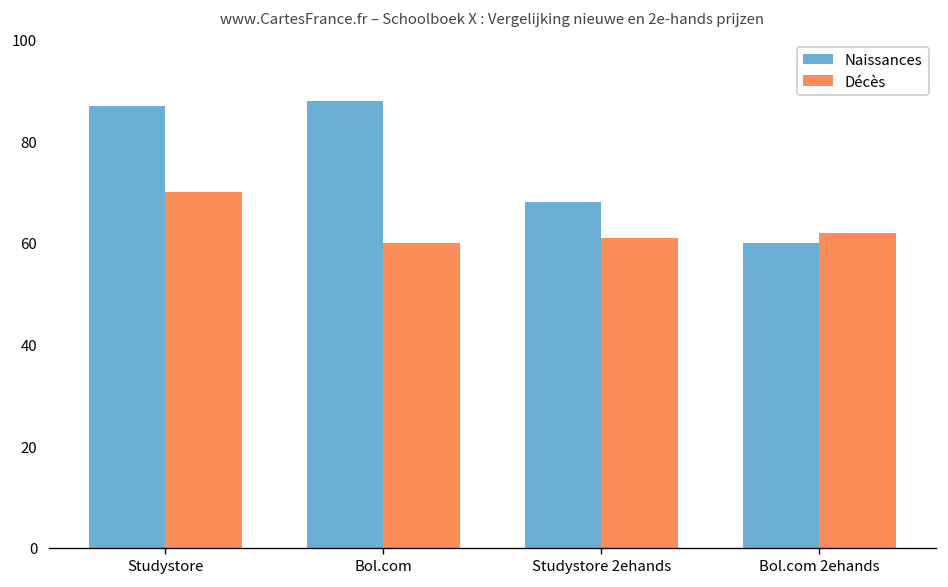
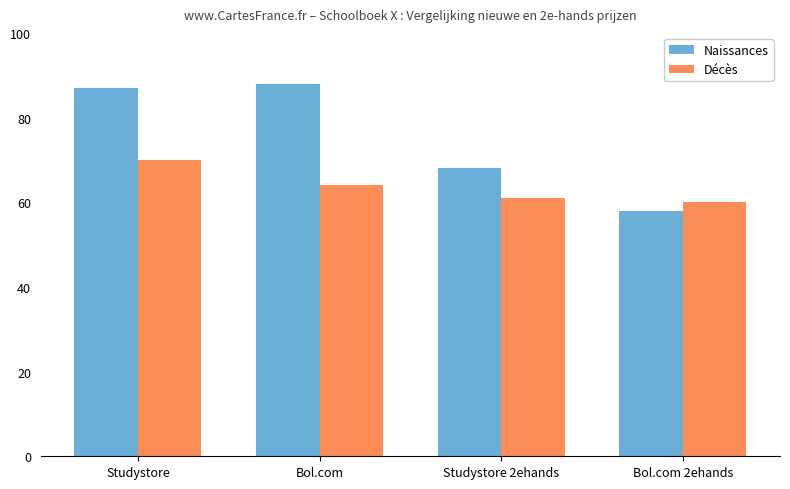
  {
    "Naissances": {
      "Studystore": 87,
      "Bol.com": 88,
      "Studystore 2ehands": 68,
-     "Bol.com 2ehands": 60
+     "Bol.com 2ehands": 58
    },
    "Décès": {
      "Studystore": 70,
-     "Bol.com": 60,
+     "Bol.com": 64,
      "Studystore 2ehands": 61,
-     "Bol.com 2ehands": 62
+     "Bol.com 2ehands": 60
    }
  }
